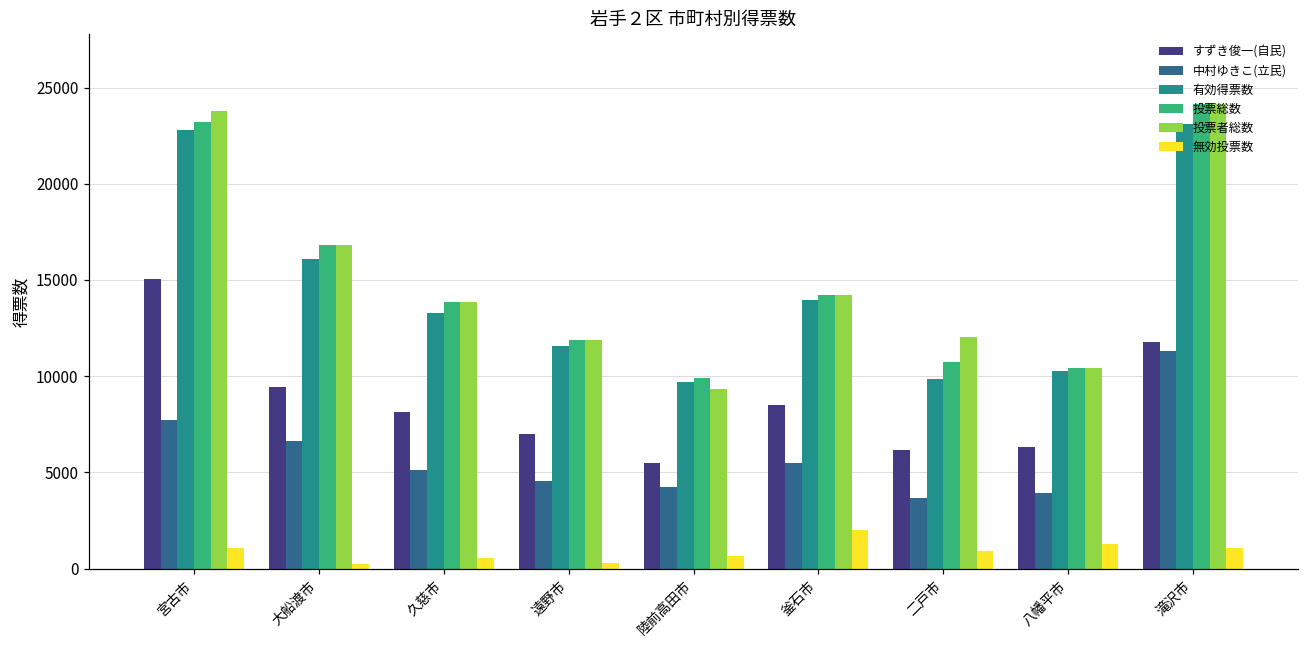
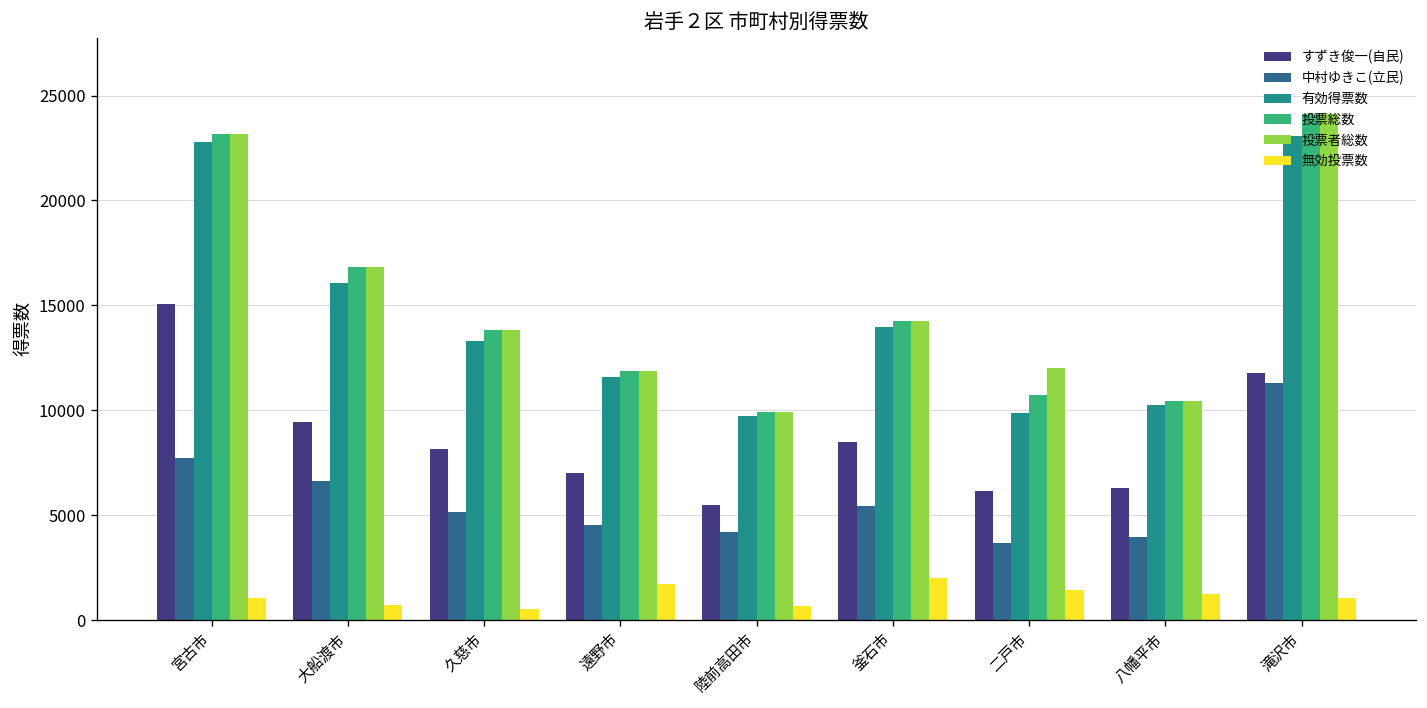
  {
    "投票者総数": {
-     "宮古市": 23800,
+     "宮古市": 23200,
      "大船渡市": 16800,
      "久慈市": 13800,
      "遠野市": 11900,
-     "陸前高田市": 9300,
+     "陸前高田市": 9900,
      "釜石市": 14200,
      "二戸市": 12000,
      "八幡平市": 10400,
      "滝沢市": 24100
    },
    "無効投票数": {
      "宮古市": 1100,
-     "大船渡市": 300,
+     "大船渡市": 700,
      "久慈市": 500,
-     "遠野市": 300,
+     "遠野市": 1700,
      "陸前高田市": 700,
      "釜石市": 2000,
-     "二戸市": 900,
+     "二戸市": 1400,
      "八幡平市": 1300,
      "滝沢市": 1100
    }
  }
